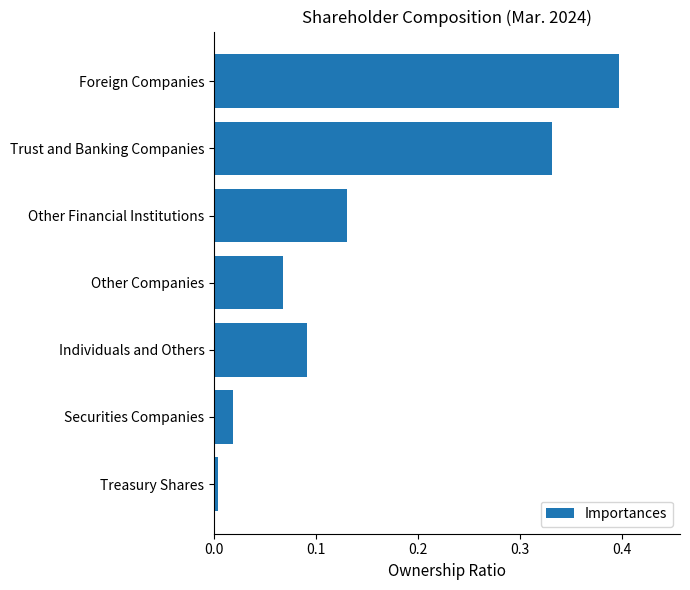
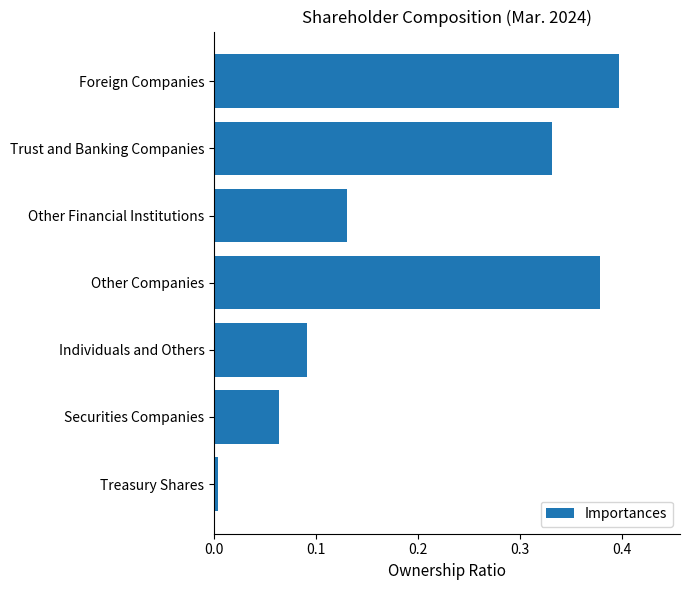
  {
    "Foreign Companies": 0.397,
    "Trust and Banking Companies": 0.331,
    "Other Financial Institutions": 0.130,
-   "Other Companies": 0.068,
+   "Other Companies": 0.378,
    "Individuals and Others": 0.091,
-   "Securities Companies": 0.019,
+   "Securities Companies": 0.063,
    "Treasury Shares": 0.004
  }
